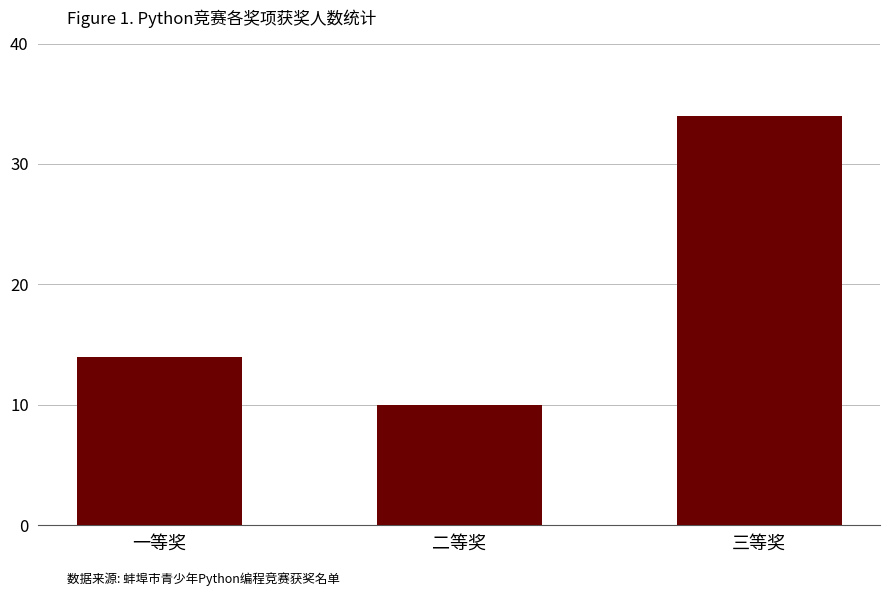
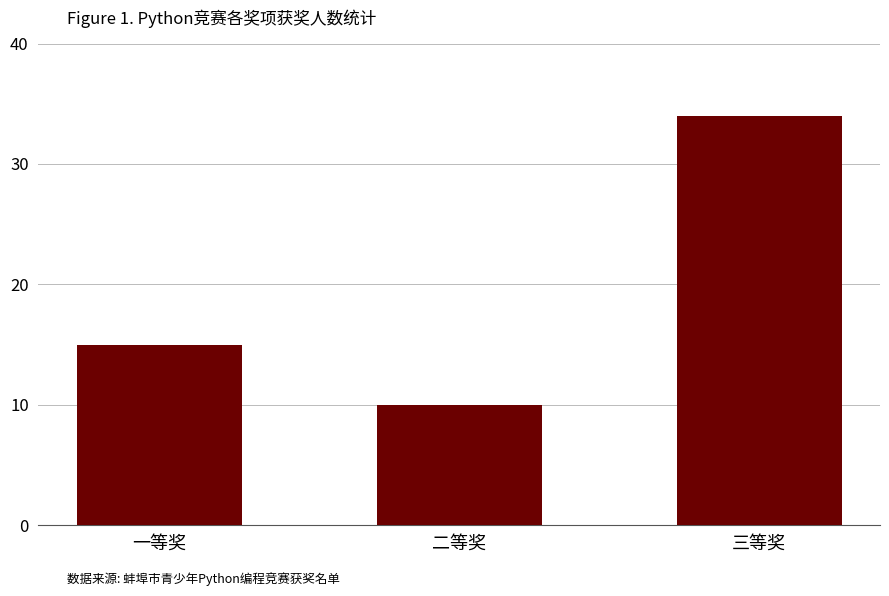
  {
-   "一等奖": 14,
+   "一等奖": 15,
    "二等奖": 10,
    "三等奖": 34
  }
